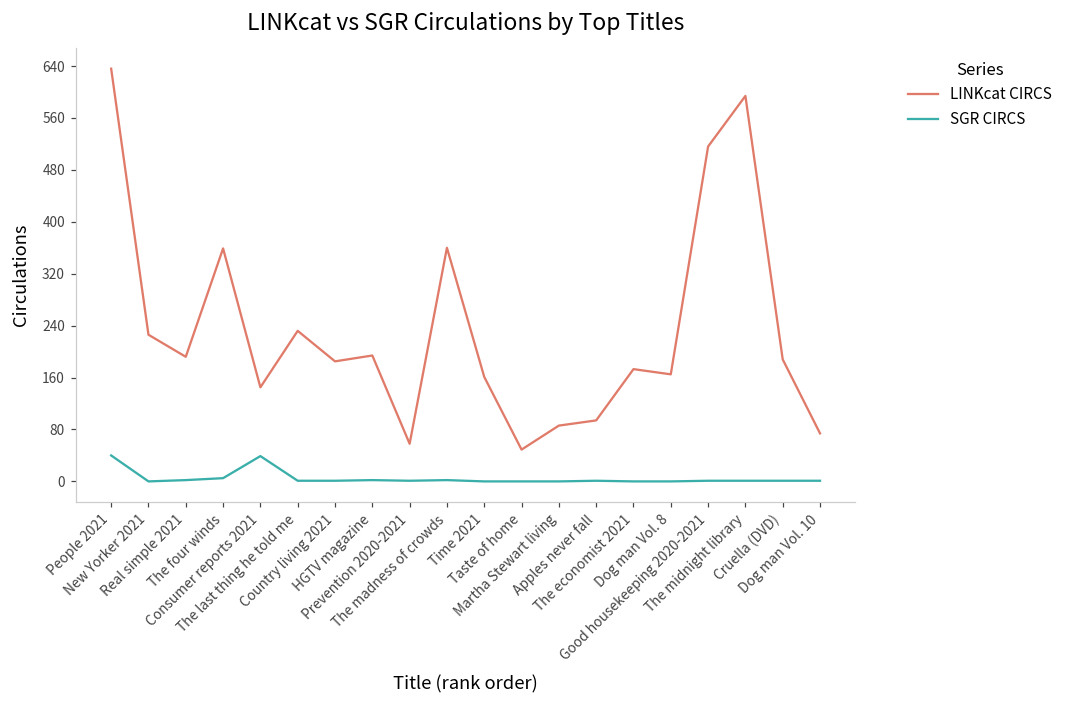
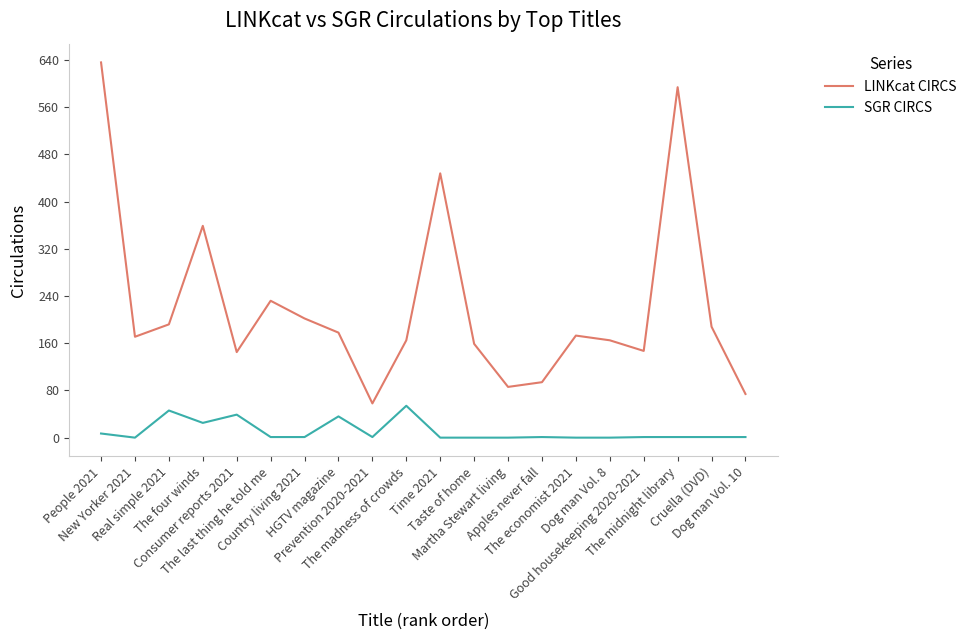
  {
    "LINKcat CIRCS": {
      "People 2021": 640,
-     "New Yorker 2021": 230,
+     "New Yorker 2021": 170,
      "Real simple 2021": 190,
      "The four winds": 360,
      "Consumer reports 2021": 150,
      "The last thing he told me": 230,
-     "Country living 2021": 190,
-     "HGTV magazine": 190,
+     "Country living 2021": 200,
+     "HGTV magazine": 180,
      "Prevention 2020-2021": 60,
-     "The madness of crowds": 360,
-     "Time 2021": 160,
-     "Taste of home": 50,
+     "The madness of crowds": 170,
+     "Time 2021": 450,
+     "Taste of home": 160,
      "Martha Stewart living": 90,
      "Apples never fall": 90,
      "The economist 2021": 170,
      "Dog man Vol. 8": 170,
-     "Good housekeeping 2020-2021": 520,
+     "Good housekeeping 2020-2021": 150,
      "The midnight library": 590,
      "Cruella (DVD)": 190,
      "Dog man Vol. 10": 70
    },
    "SGR CIRCS": {
-     "People 2021": 40,
+     "People 2021": 10,
      "New Yorker 2021": 0,
-     "Real simple 2021": 0,
-     "The four winds": 10,
+     "Real simple 2021": 50,
+     "The four winds": 30,
      "Consumer reports 2021": 40,
      "The last thing he told me": 0,
      "Country living 2021": 0,
-     "HGTV magazine": 0,
+     "HGTV magazine": 40,
      "Prevention 2020-2021": 0,
-     "The madness of crowds": 0,
+     "The madness of crowds": 50,
      "Time 2021": 0,
      "Taste of home": 0,
      "Martha Stewart living": 0,
      "Apples never fall": 0,
      "The economist 2021": 0,
      "Dog man Vol. 8": 0,
      "Good housekeeping 2020-2021": 0,
      "The midnight library": 0,
      "Cruella (DVD)": 0,
      "Dog man Vol. 10": 0
    }
  }
